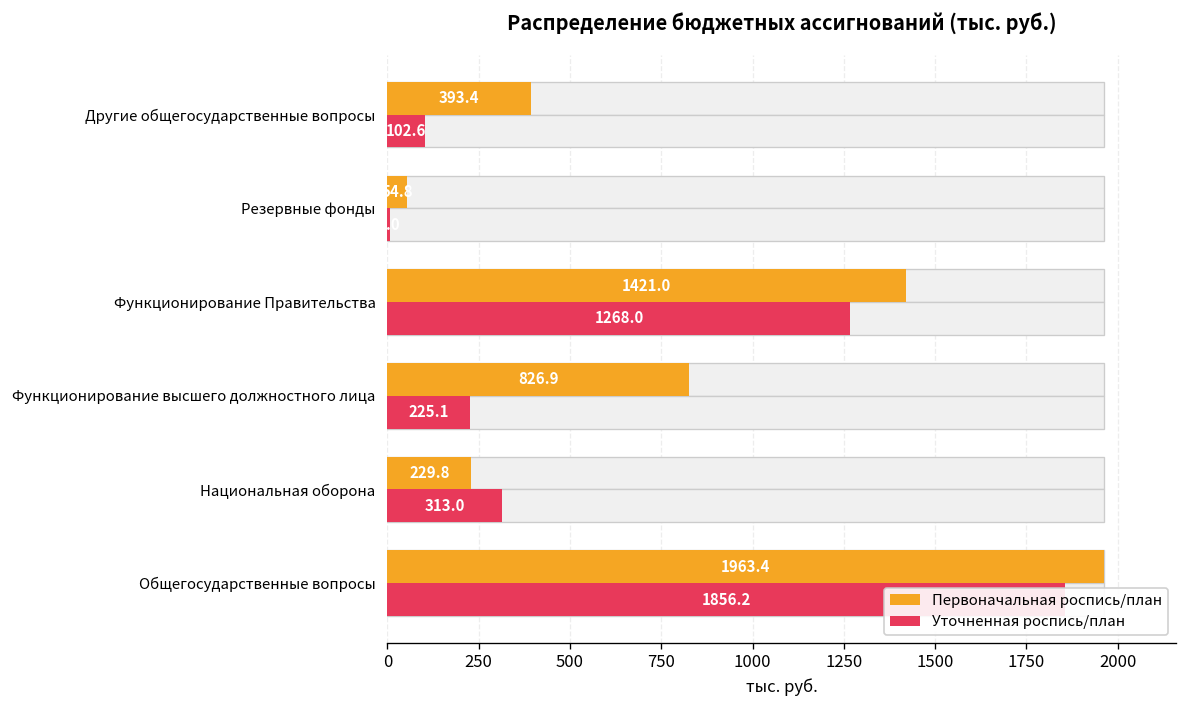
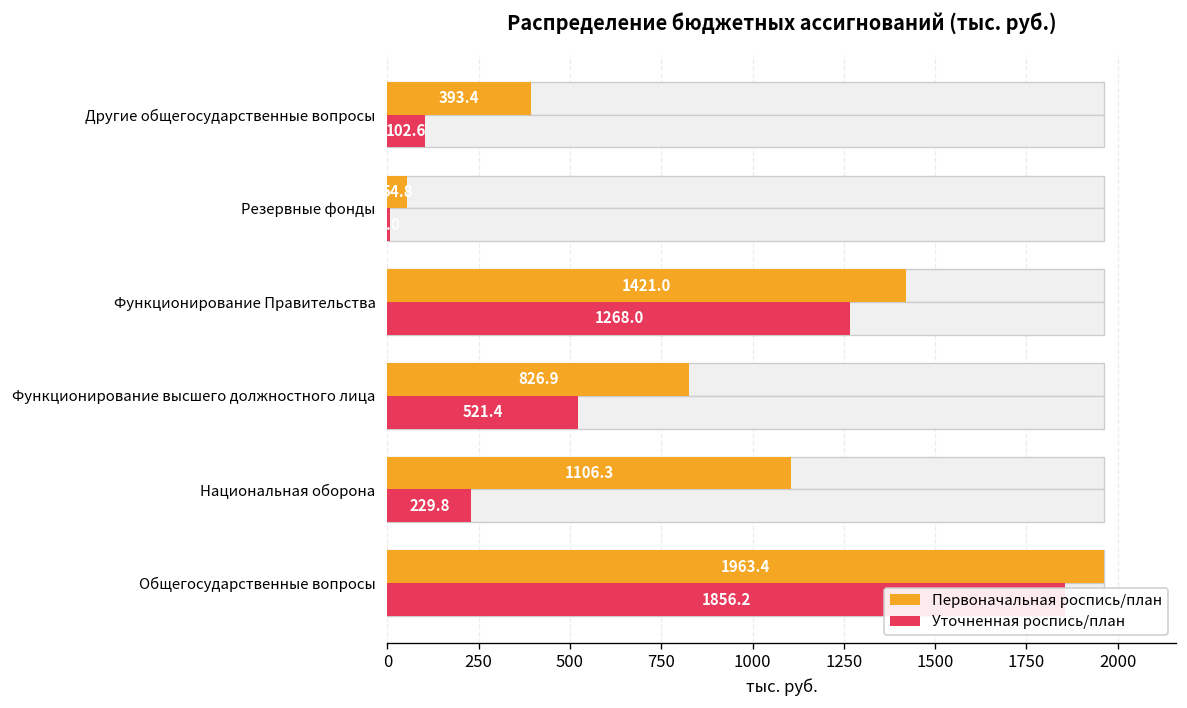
  {
    "Первоначальная роспись/план": {
-     "Национальная оборона": 229.8,
+     "Национальная оборона": 1106.3,
      "Общегосударственные вопросы": 1963.4
    },
    "Уточненная роспись/план": {
-     "Функционирование высшего должностного лица": 225.1,
-     "Национальная оборона": 313.0
+     "Функционирование высшего должностного лица": 521.4,
+     "Национальная оборона": 229.8
    }
  }
